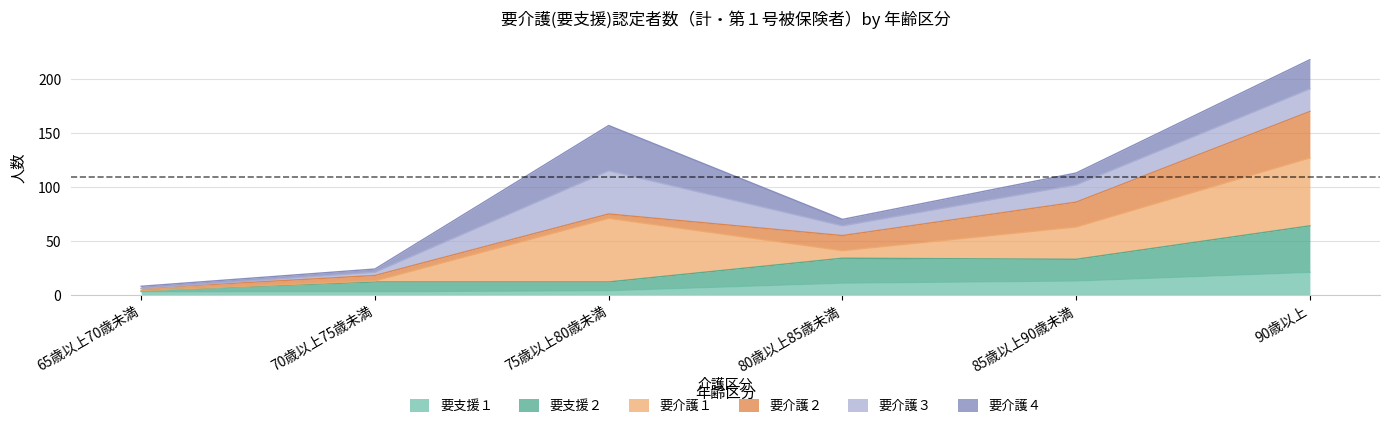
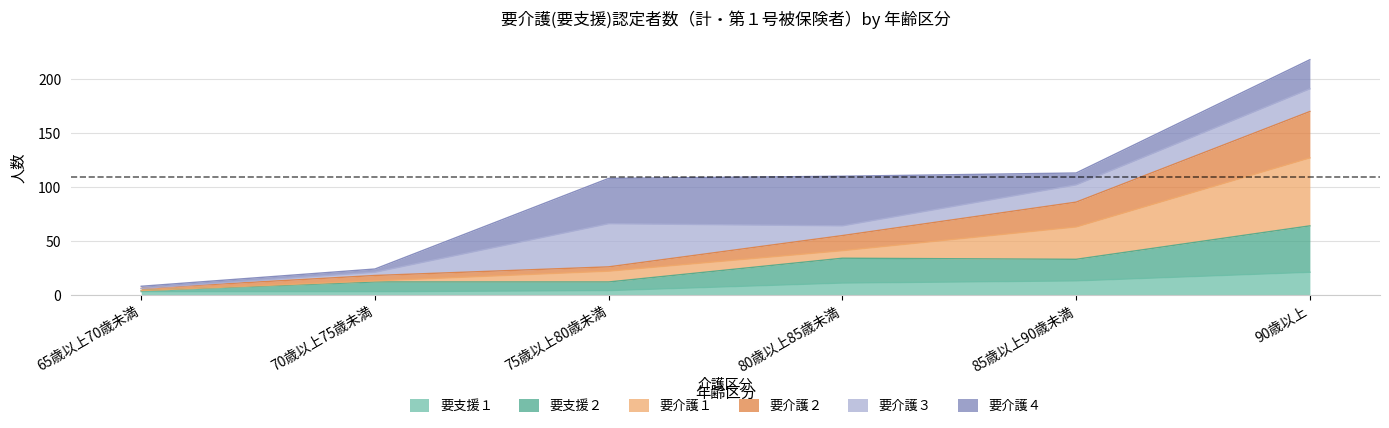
  {
    "要介護１": {
-     "75歳以上80歳未満": 59,
+     "75歳以上80歳未満": 10,
      "80歳以上85歳未満": 7,
      "85歳以上90歳未満": 30,
      "90歳以上": 63
    },
    "要介護２": {
      "70歳以上75歳未満": 5,
      "75歳以上80歳未満": 4,
      "80歳以上85歳未満": 14,
      "85歳以上90歳未満": 23,
      "90歳以上": 43
    },
    "要介護３": {
      "70歳以上75歳未満": 3,
      "75歳以上80歳未満": 40,
      "80歳以上85歳未満": 9,
      "85歳以上90歳未満": 16,
      "90歳以上": 21
    },
    "要介護４": {
      "70歳以上75歳未満": 3,
      "75歳以上80歳未満": 42,
-     "80歳以上85歳未満": 6,
+     "80歳以上85歳未満": 46,
      "85歳以上90歳未満": 11,
      "90歳以上": 27
    }
  }
